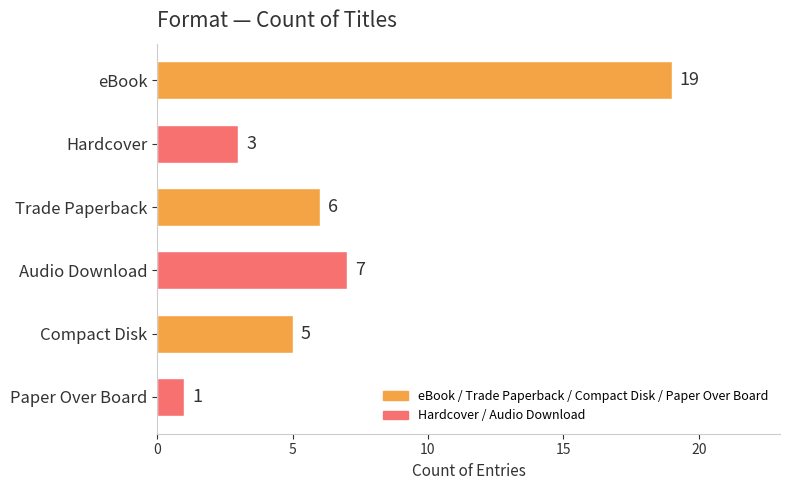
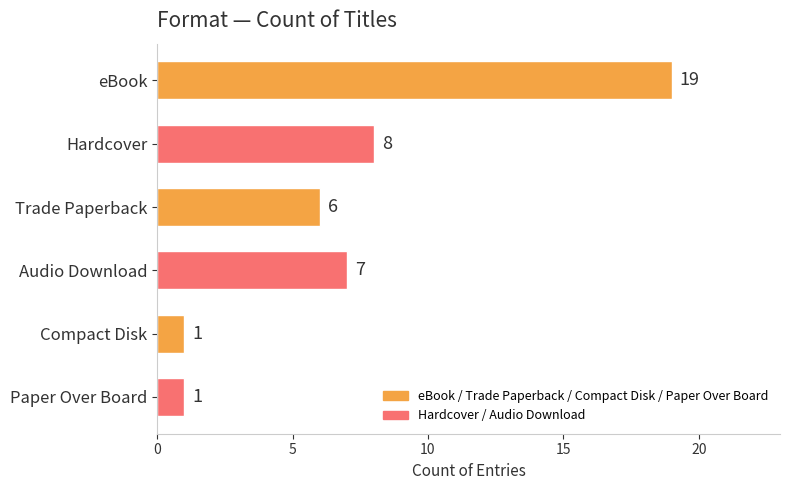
  {
    "eBook": 19,
-   "Hardcover": 3,
+   "Hardcover": 8,
    "Trade Paperback": 6,
    "Audio Download": 7,
-   "Compact Disk": 5,
+   "Compact Disk": 1,
    "Paper Over Board": 1
  }
